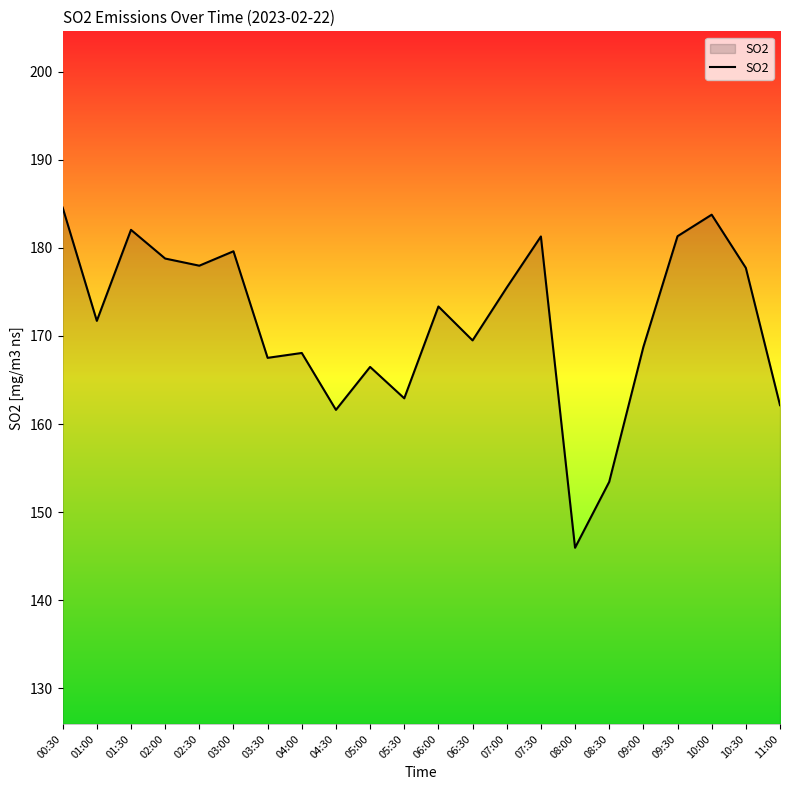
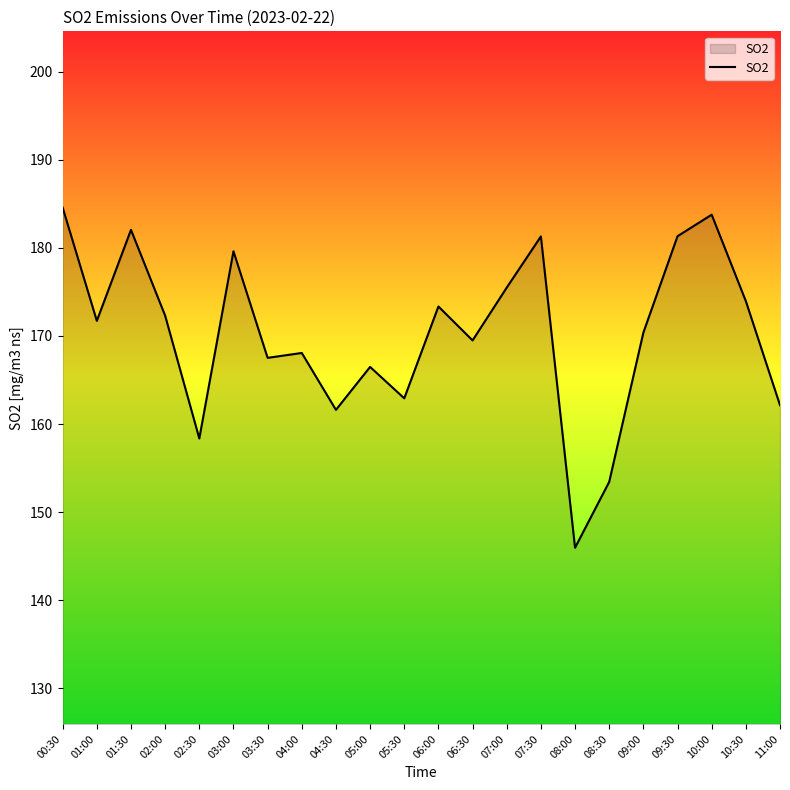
  {
    "00:30": 185,
    "01:00": 172,
    "01:30": 182,
-   "02:00": 179,
-   "02:30": 178,
+   "02:00": 172,
+   "02:30": 158,
    "03:00": 180,
    "03:30": 168,
    "04:00": 168,
    "04:30": 162,
    "05:00": 166,
    "05:30": 163,
    "06:00": 173,
    "06:30": 169,
    "07:00": 175,
    "07:30": 181,
    "08:00": 146,
    "08:30": 153,
-   "09:00": 169,
+   "09:00": 170,
    "09:30": 181,
    "10:00": 184,
-   "10:30": 178,
+   "10:30": 174,
    "11:00": 162
  }
